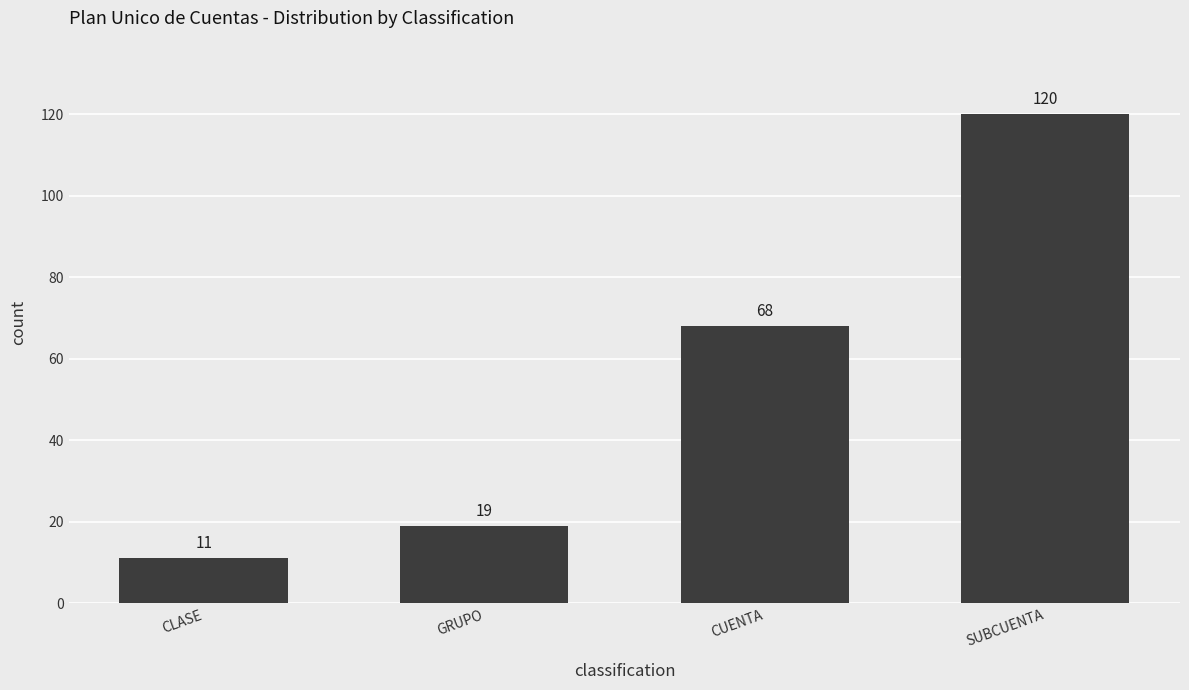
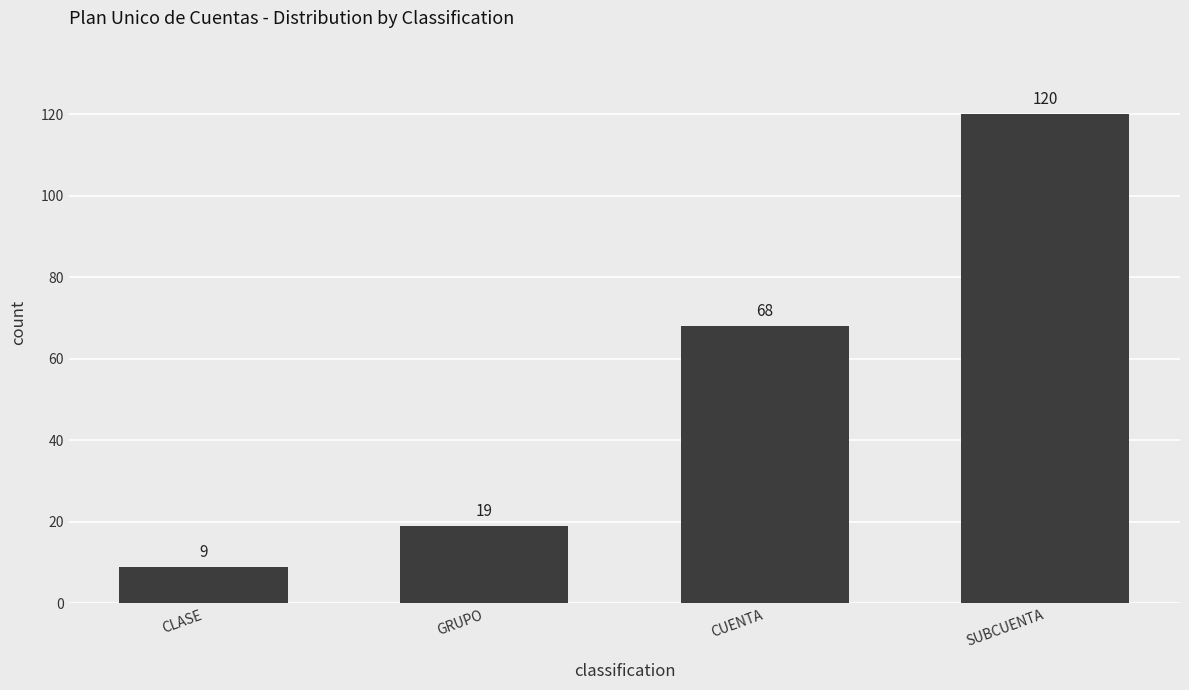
  {
-   "CLASE": 11,
+   "CLASE": 9,
    "GRUPO": 19,
    "CUENTA": 68,
    "SUBCUENTA": 120
  }
